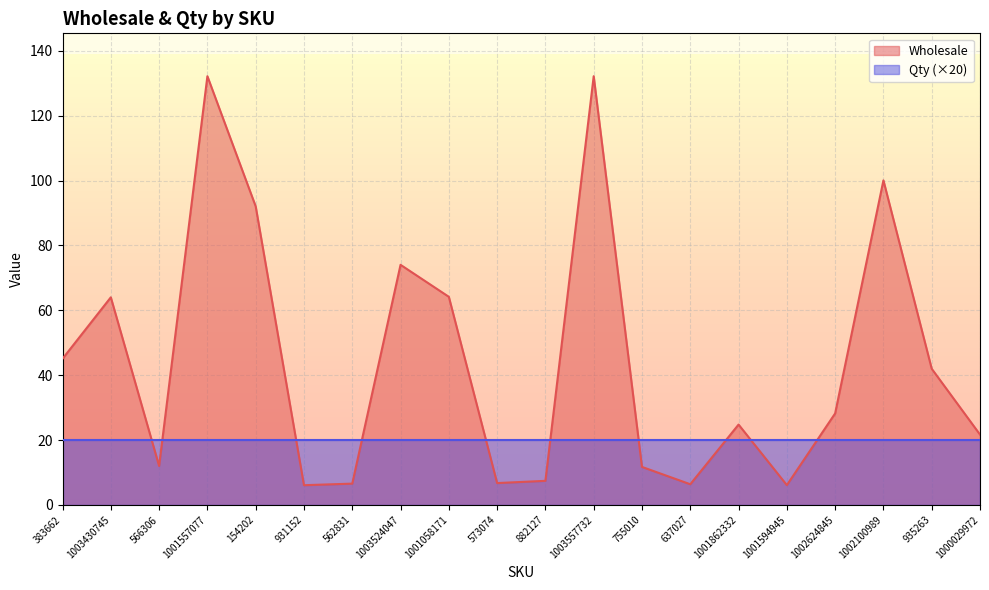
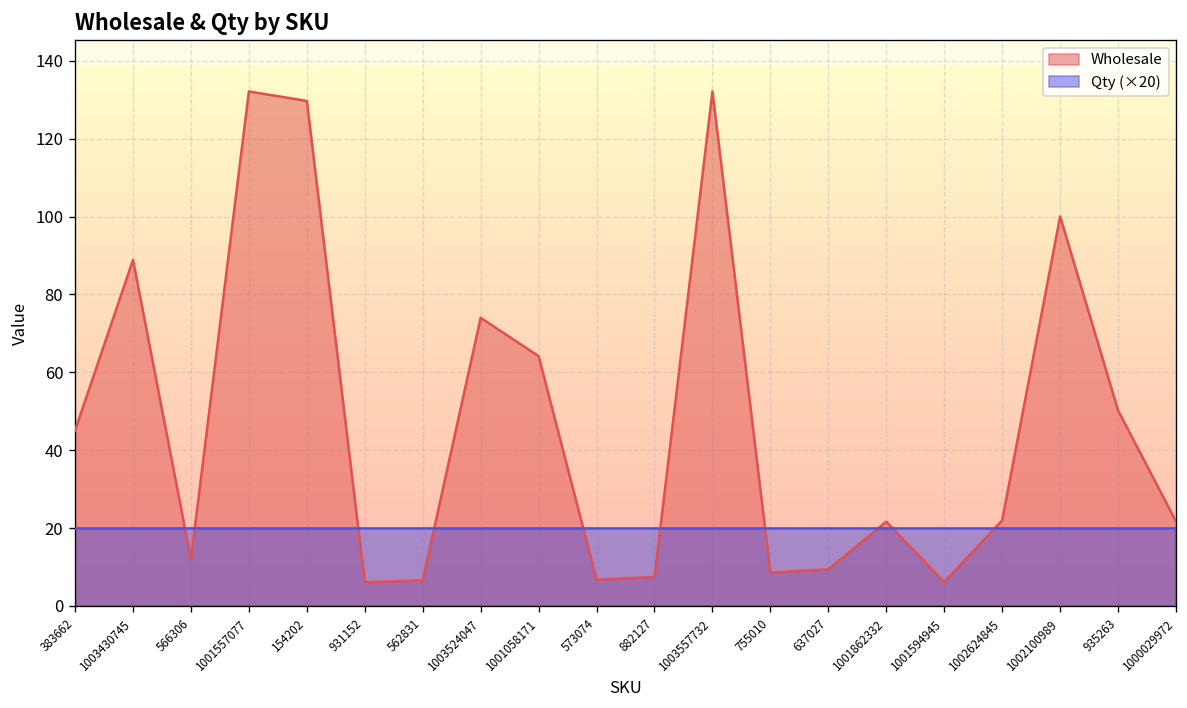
  {
    "Wholesale": {
      "383662": 45,
-     "1003430745": 64,
+     "1003430745": 89,
      "566306": 12,
      "1001557077": 132,
-     "154202": 92,
+     "154202": 130,
      "931152": 6,
      "562831": 7,
      "1003524047": 74,
      "1001058171": 64,
      "573074": 7,
      "882127": 7,
      "1003557732": 132,
-     "755010": 12,
-     "637027": 6,
-     "1001862332": 25,
+     "755010": 9,
+     "637027": 9,
+     "1001862332": 22,
      "1001594945": 6,
-     "1002624845": 28,
+     "1002624845": 22,
      "1002100989": 100,
-     "935263": 42,
+     "935263": 50,
      "1000029972": 22
    },
    "Qty (×20)": {
      "383662": 20,
      "1003430745": 20,
      "566306": 20,
      "1001557077": 20,
      "154202": 20,
      "931152": 20,
      "562831": 20,
      "1003524047": 20,
      "1001058171": 20,
      "573074": 20,
      "882127": 20,
      "1003557732": 20,
      "755010": 20,
      "637027": 20,
      "1001862332": 20,
      "1001594945": 20,
      "1002624845": 20,
      "1002100989": 20,
      "935263": 20,
      "1000029972": 20
    }
  }
